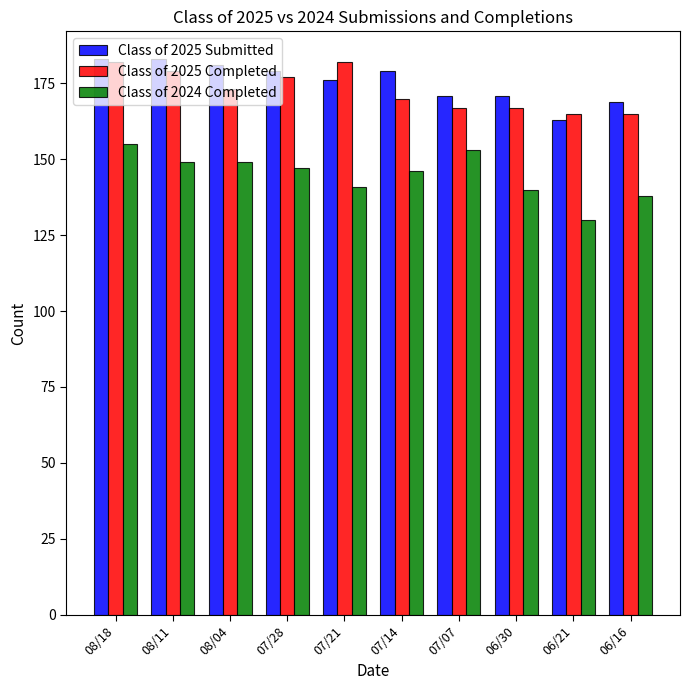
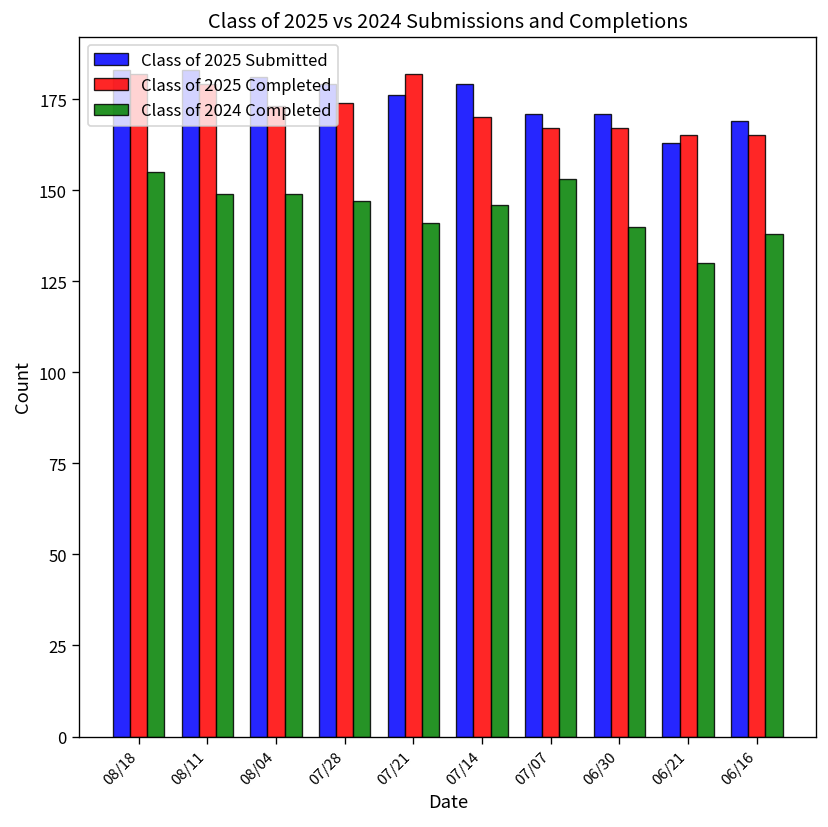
  {
    "Class of 2025 Submitted": {
      "07/21": 176,
      "07/14": 179,
      "07/07": 171,
      "06/30": 171,
      "06/21": 163,
      "06/16": 169
    },
    "Class of 2025 Completed": {
-     "07/28": 177,
+     "07/28": 174,
      "07/21": 182,
      "07/14": 170,
      "07/07": 167,
      "06/30": 167,
      "06/21": 165,
      "06/16": 165
    },
    "Class of 2024 Completed": {
      "08/18": 155,
      "08/11": 149,
      "08/04": 149,
      "07/28": 147,
      "07/21": 141,
      "07/14": 146,
      "07/07": 153,
      "06/30": 140,
      "06/21": 130,
      "06/16": 138
    }
  }
